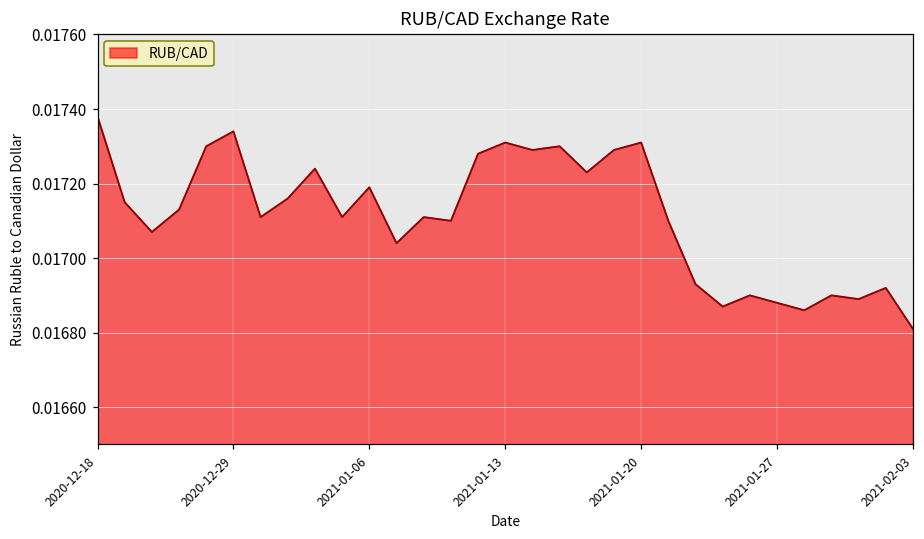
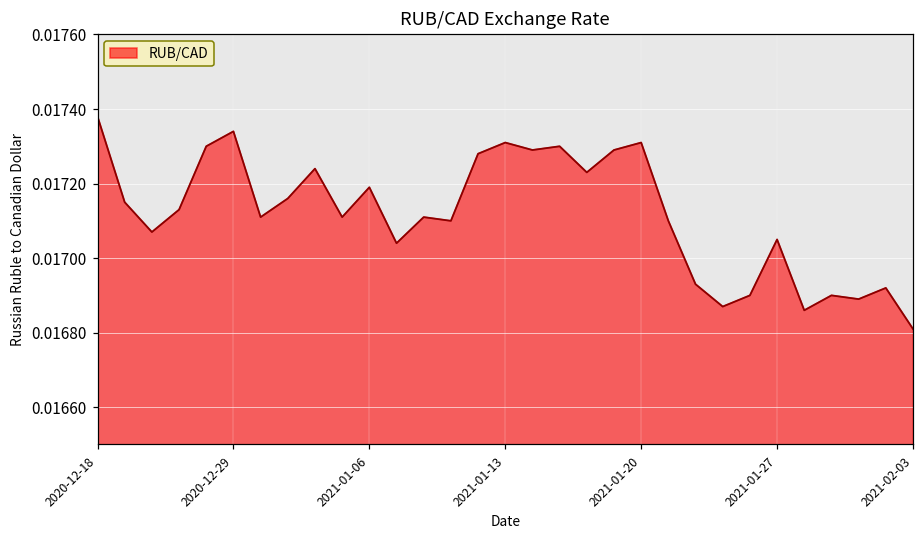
  {
    "2020-12-18": 0.01738,
    "2020-12-29": 0.01734,
    "2021-01-06": 0.01719,
    "2021-01-13": 0.01731,
    "2021-01-20": 0.01731,
-   "2021-01-27": 0.01688,
+   "2021-01-27": 0.01705,
    "2021-02-03": 0.01681
  }
